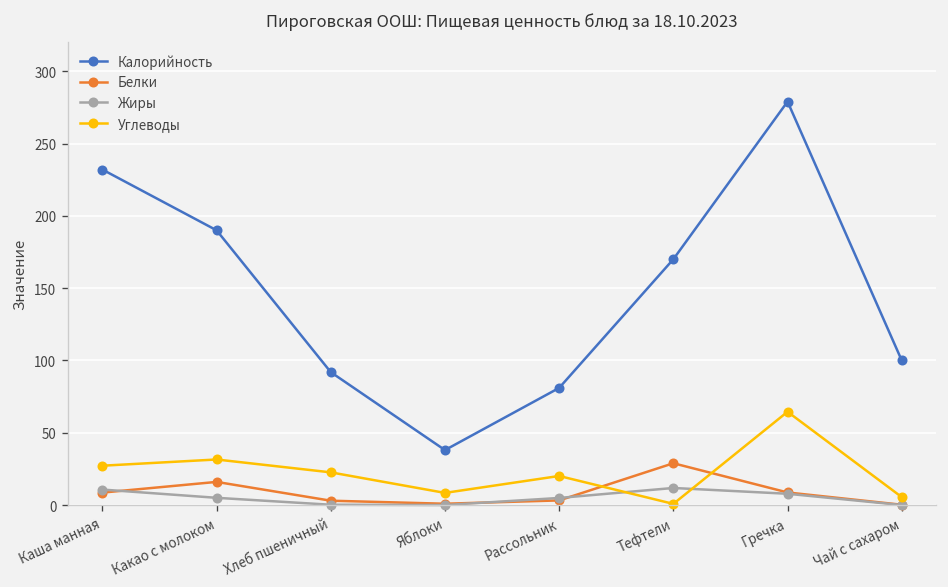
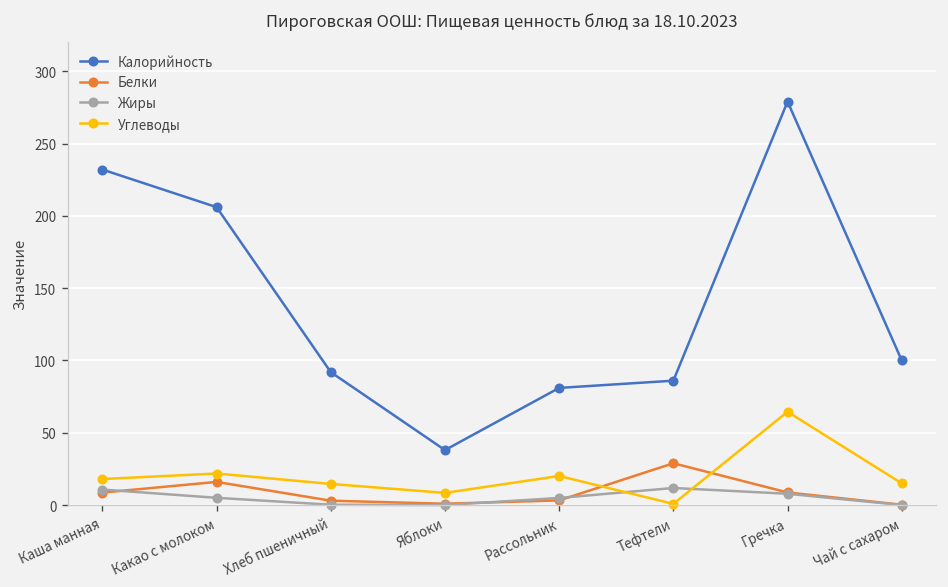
  {
    "Калорийность": {
      "Каша манная": 232,
-     "Какао с молоком": 190,
+     "Какао с молоком": 206,
      "Хлеб пшеничный": 92,
      "Яблоки": 38,
      "Рассольник": 81,
-     "Тефтели": 170,
+     "Тефтели": 86,
      "Гречка": 279,
      "Чай с сахаром": 100
    },
    "Белки": {
      "Какао с молоком": 16,
      "Хлеб пшеничный": 3,
      "Тефтели": 29
    },
    "Жиры": {
      "Какао с молоком": 5,
      "Хлеб пшеничный": 0,
      "Тефтели": 12
    },
    "Углеводы": {
-     "Каша манная": 27,
-     "Какао с молоком": 32,
-     "Хлеб пшеничный": 23,
+     "Каша манная": 18,
+     "Какао с молоком": 22,
+     "Хлеб пшеничный": 15,
      "Яблоки": 8,
      "Рассольник": 20,
      "Тефтели": 1,
      "Гречка": 65,
-     "Чай с сахаром": 6
+     "Чай с сахаром": 15
    }
  }
